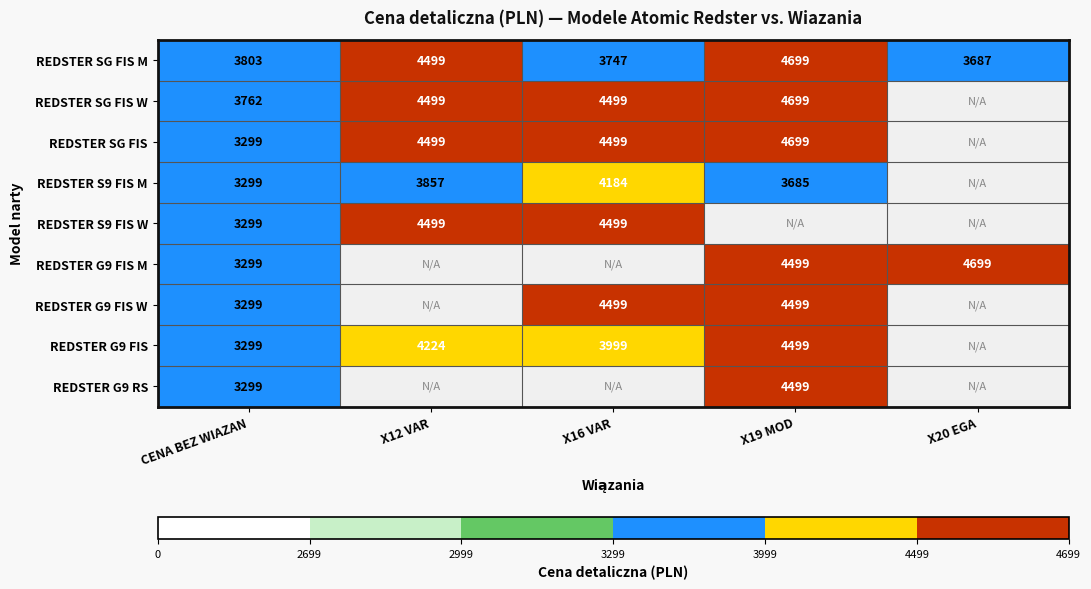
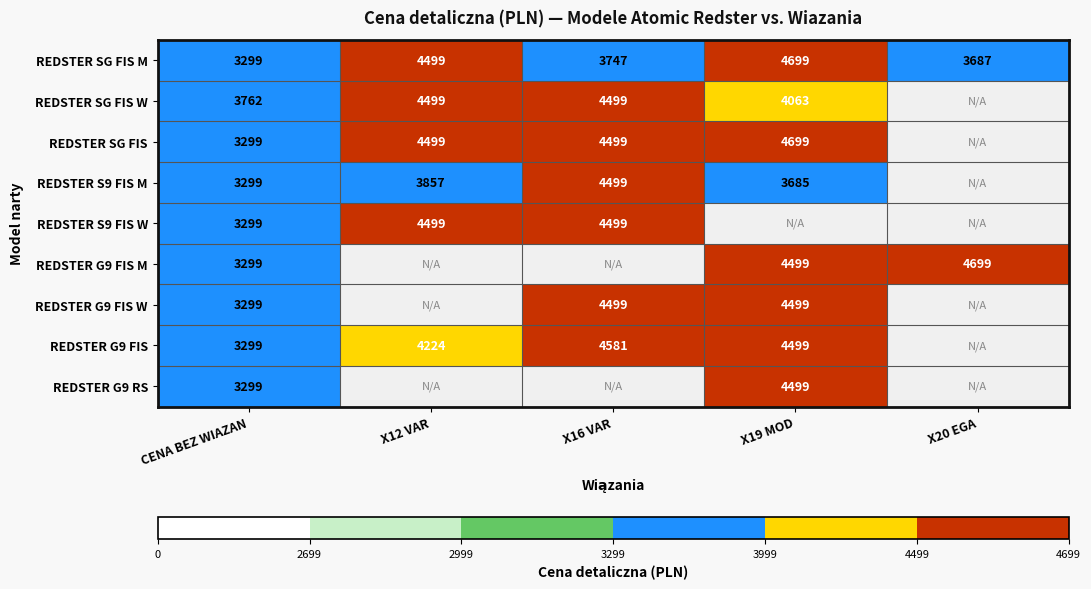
  {
    "REDSTER SG FIS M": {
-     "CENA BEZ WIAZAN": 3803,
+     "CENA BEZ WIAZAN": 3299,
      "X12 VAR": 4499,
      "X16 VAR": 3747,
      "X19 MOD": 4699,
      "X20 EGA": 3687
    },
    "REDSTER SG FIS W": {
      "CENA BEZ WIAZAN": 3762,
      "X12 VAR": 4499,
      "X16 VAR": 4499,
-     "X19 MOD": 4699
+     "X19 MOD": 4063
    },
    "REDSTER SG FIS": {
      "CENA BEZ WIAZAN": 3299,
      "X12 VAR": 4499,
      "X16 VAR": 4499,
      "X19 MOD": 4699
    },
    "REDSTER S9 FIS M": {
      "CENA BEZ WIAZAN": 3299,
      "X12 VAR": 3857,
-     "X16 VAR": 4184,
+     "X16 VAR": 4499,
      "X19 MOD": 3685
    },
    "REDSTER S9 FIS W": {
      "CENA BEZ WIAZAN": 3299,
      "X12 VAR": 4499,
      "X16 VAR": 4499
    },
    "REDSTER G9 FIS M": {
      "CENA BEZ WIAZAN": 3299,
      "X19 MOD": 4499,
      "X20 EGA": 4699
    },
    "REDSTER G9 FIS W": {
      "CENA BEZ WIAZAN": 3299,
      "X16 VAR": 4499,
      "X19 MOD": 4499
    },
    "REDSTER G9 FIS": {
      "CENA BEZ WIAZAN": 3299,
      "X12 VAR": 4224,
-     "X16 VAR": 3999,
+     "X16 VAR": 4581,
      "X19 MOD": 4499
    },
    "REDSTER G9 RS": {
      "CENA BEZ WIAZAN": 3299,
      "X19 MOD": 4499
    }
  }
